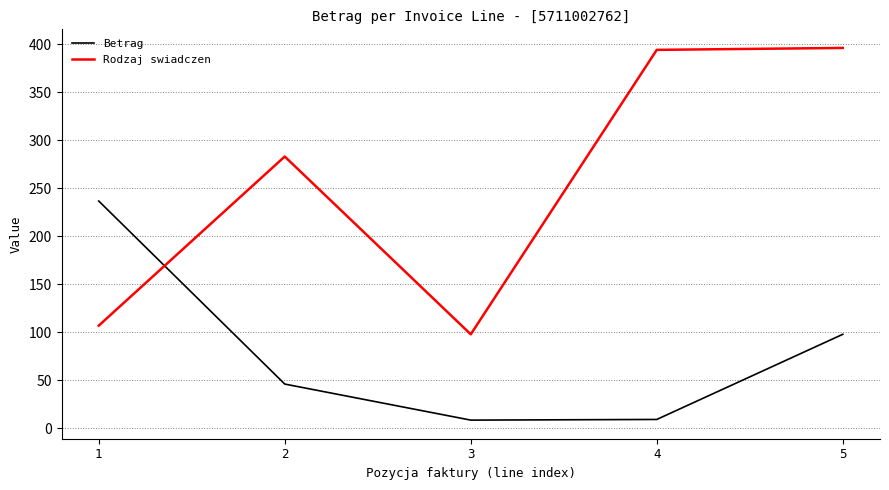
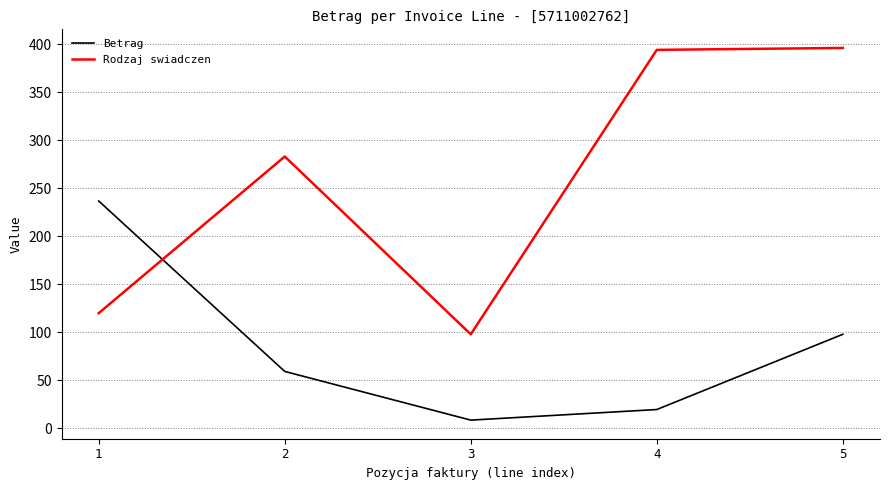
  {
    "Betrag": {
      "1": 240,
-     "2": 50,
+     "2": 60,
      "3": 10,
-     "4": 10,
+     "4": 20,
      "5": 100
    },
    "Rodzaj swiadczen": {
-     "1": 110,
+     "1": 120,
      "2": 280,
      "3": 100,
      "4": 390,
      "5": 400
    }
  }
